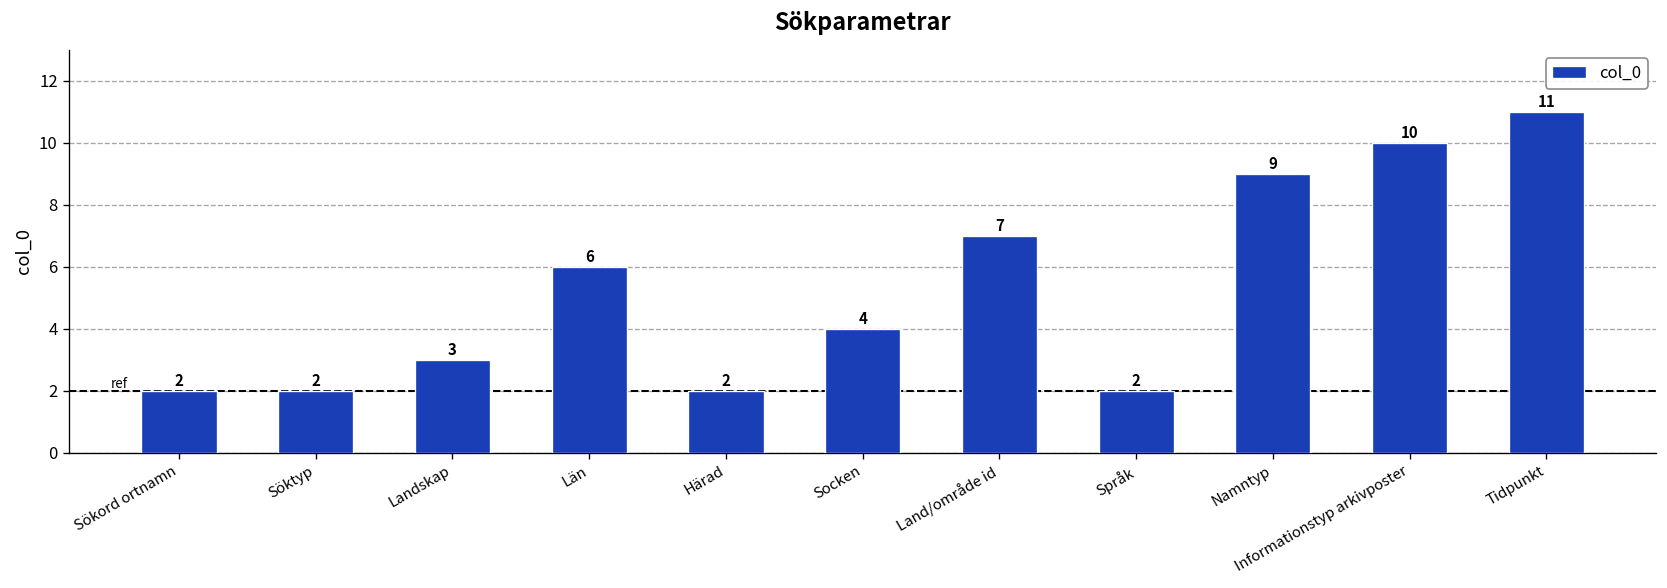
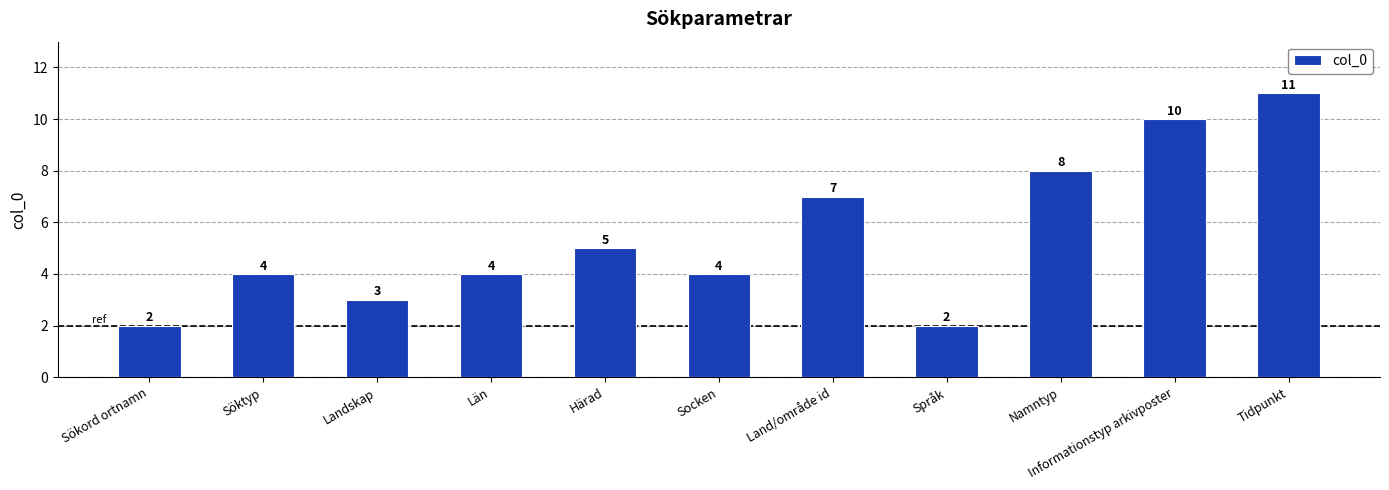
  {
    "Sökord ortnamn": 2,
-   "Söktyp": 2,
+   "Söktyp": 4,
    "Landskap": 3,
-   "Län": 6,
-   "Härad": 2,
+   "Län": 4,
+   "Härad": 5,
    "Socken": 4,
    "Land/område id": 7,
    "Språk": 2,
-   "Namntyp": 9,
+   "Namntyp": 8,
    "Informationstyp arkivposter": 10,
    "Tidpunkt": 11
  }
